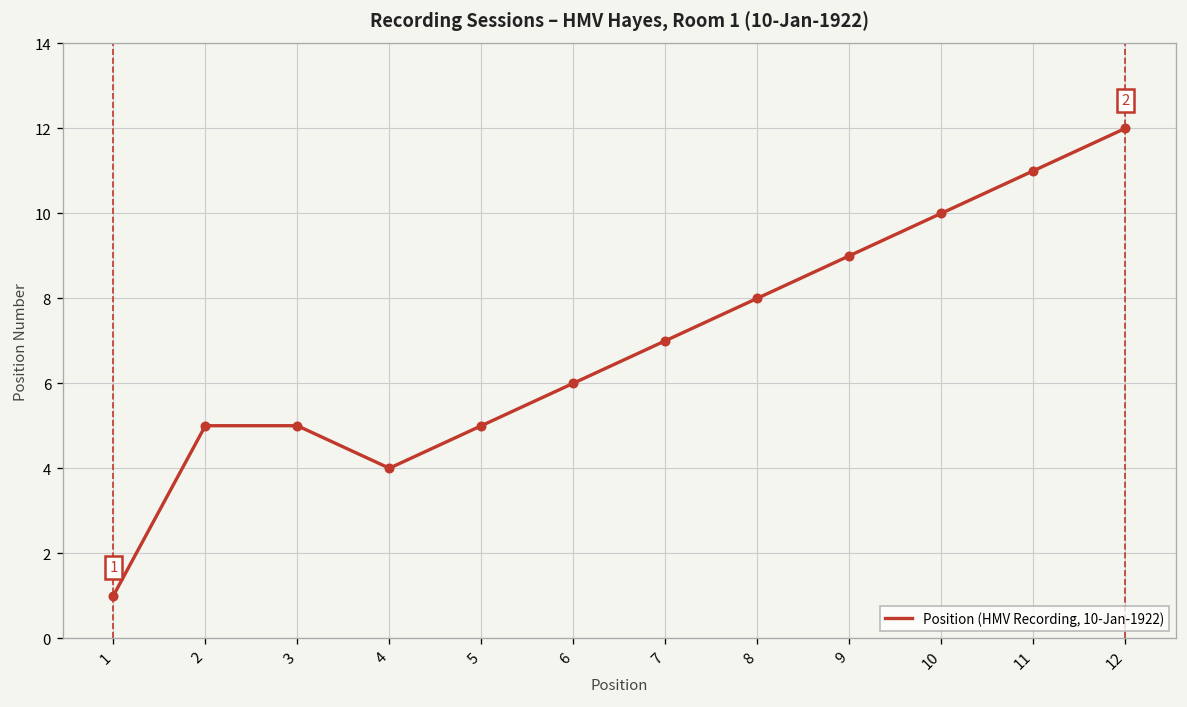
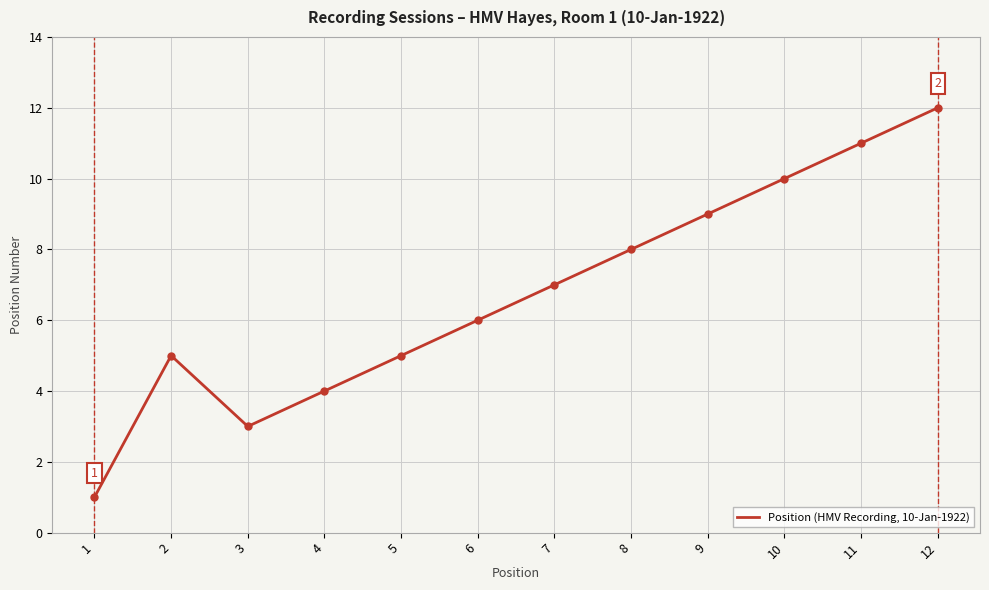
  {
    "2": 5,
-   "3": 5,
+   "3": 3,
    "4": 4,
    "5": 5,
    "6": 6,
    "7": 7,
    "8": 8,
    "9": 9,
    "10": 10,
    "11": 11
  }
